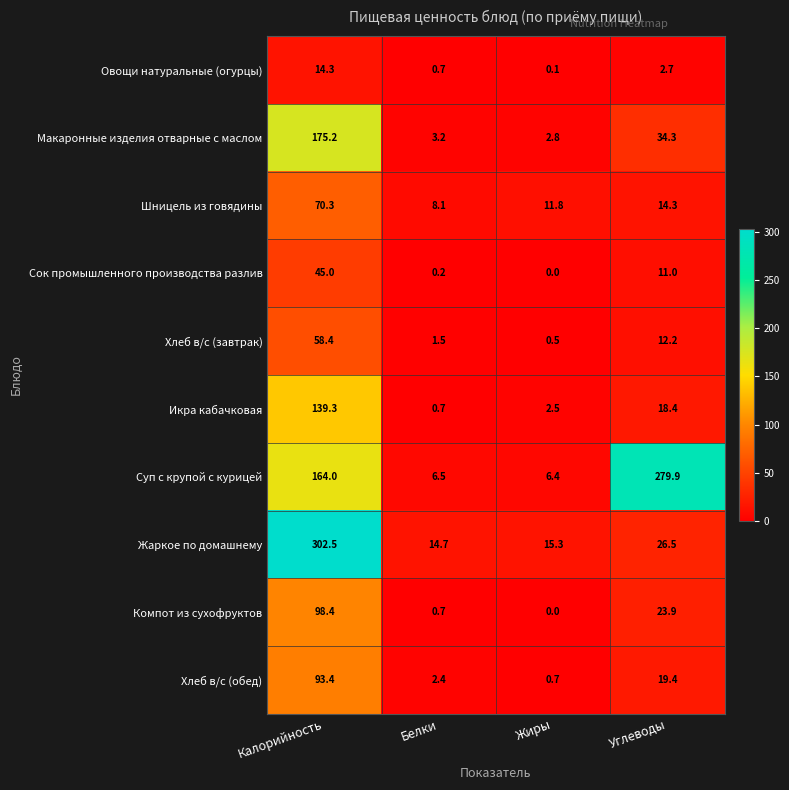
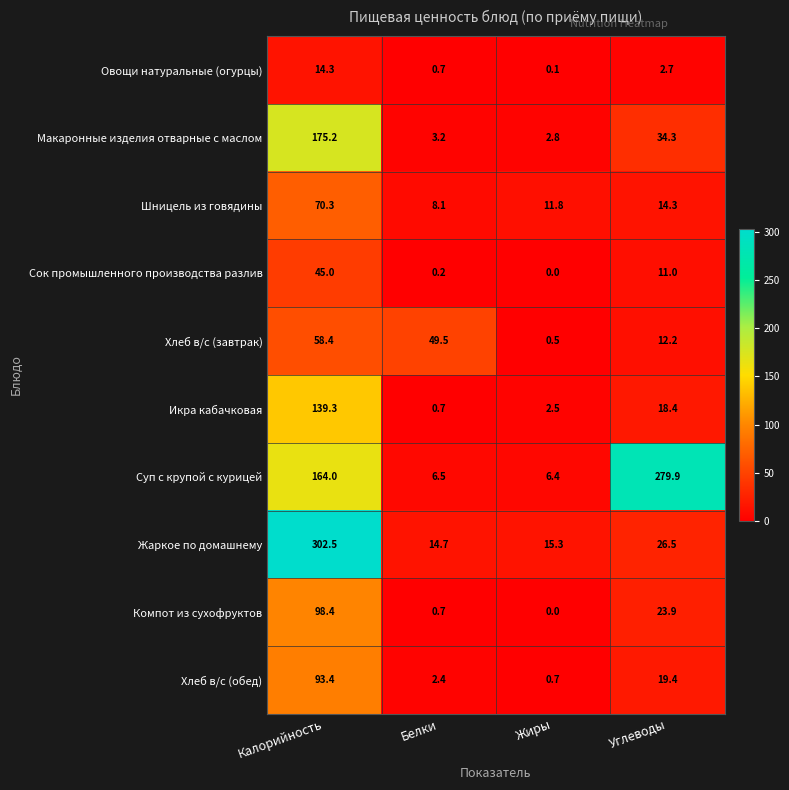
  {
    "Овощи натуральные (огурцы)": {
      "Калорийность": 14.3,
      "Белки": 0.7,
      "Жиры": 0.1,
      "Углеводы": 2.7
    },
    "Макаронные изделия отварные с маслом": {
      "Калорийность": 175.2,
      "Белки": 3.2,
      "Жиры": 2.8,
      "Углеводы": 34.3
    },
    "Шницель из говядины": {
      "Калорийность": 70.3,
      "Белки": 8.1,
      "Жиры": 11.8,
      "Углеводы": 14.3
    },
    "Сок промышленного производства разлив": {
      "Калорийность": 45.0,
      "Белки": 0.2,
      "Жиры": 0.0,
      "Углеводы": 11.0
    },
    "Хлеб в/с (завтрак)": {
      "Калорийность": 58.4,
-     "Белки": 1.5,
+     "Белки": 49.5,
      "Жиры": 0.5,
      "Углеводы": 12.2
    },
    "Икра кабачковая": {
      "Калорийность": 139.3,
      "Белки": 0.7,
      "Жиры": 2.5,
      "Углеводы": 18.4
    },
    "Суп с крупой с курицей": {
      "Калорийность": 164.0,
      "Белки": 6.5,
      "Жиры": 6.4,
      "Углеводы": 279.9
    },
    "Жаркое по домашнему": {
      "Калорийность": 302.5,
      "Белки": 14.7,
      "Жиры": 15.3,
      "Углеводы": 26.5
    },
    "Компот из сухофруктов": {
      "Калорийность": 98.4,
      "Белки": 0.7,
      "Жиры": 0.0,
      "Углеводы": 23.9
    },
    "Хлеб в/с (обед)": {
      "Калорийность": 93.4,
      "Белки": 2.4,
      "Жиры": 0.7,
      "Углеводы": 19.4
    }
  }
